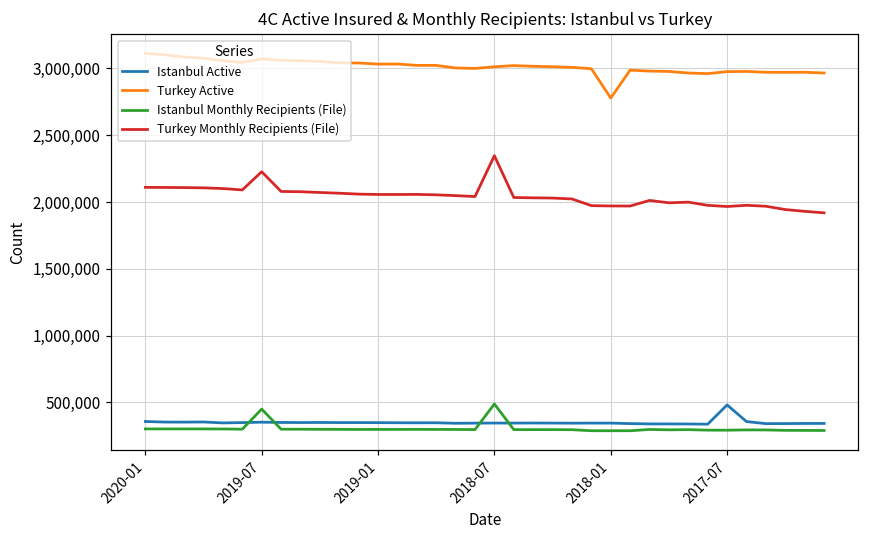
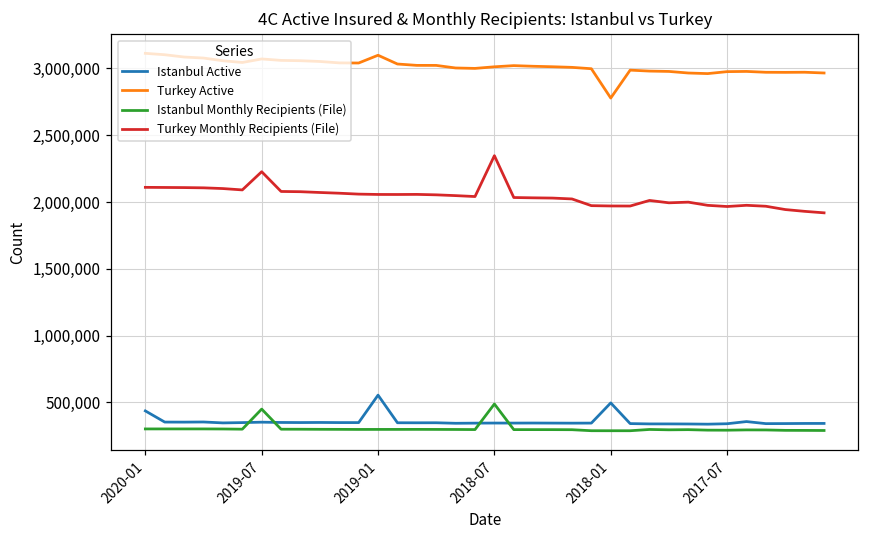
  {
    "Istanbul Active": {
-     "2020-01": "360,000",
+     "2020-01": "440,000",
      "2019-07": "350,000",
-     "2019-01": "350,000",
+     "2019-01": "550,000",
      "2018-07": "340,000",
-     "2018-01": "340,000",
-     "2017-07": "480,000"
+     "2018-01": "500,000",
+     "2017-07": "340,000"
    },
    "Turkey Active": {
-     "2019-01": "3,030,000",
+     "2019-01": "3,100,000",
      "2018-07": "3,010,000",
      "2018-01": "2,780,000",
      "2017-07": "2,980,000"
    },
    "Istanbul Monthly Recipients (File)": {
      "2020-01": "300,000",
      "2019-07": "450,000",
      "2019-01": "300,000",
      "2018-07": "490,000",
      "2018-01": "290,000",
      "2017-07": "290,000"
    },
    "Turkey Monthly Recipients (File)": {
      "2020-01": "2,110,000",
      "2019-07": "2,230,000",
      "2019-01": "2,060,000",
      "2018-07": "2,350,000",
      "2018-01": "1,970,000",
      "2017-07": "1,970,000"
    }
  }
